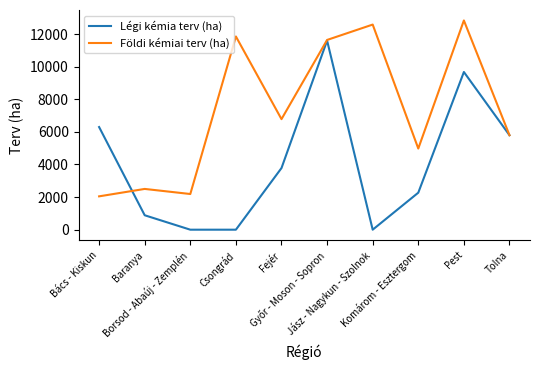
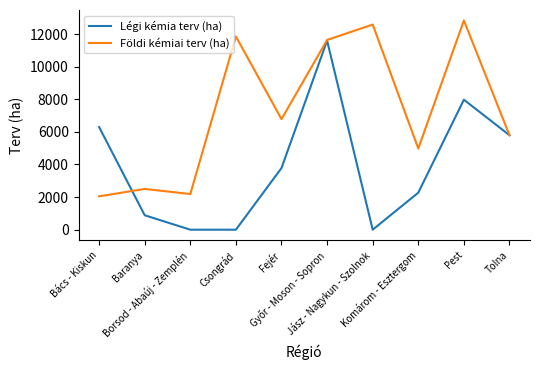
  {
    "Légi kémia terv (ha)": {
      "Bács - Kiskun": 6300,
      "Baranya": 900,
      "Borsod - Abaúj - Zemplén": 0,
      "Csongrád": 0,
      "Fejér": 3800,
      "Jász - Nagykun - Szolnok": 0,
      "Komárom - Esztergom": 2300,
-     "Pest": 9700
+     "Pest": 8000
    },
    "Földi kémiai terv (ha)": {
      "Bács - Kiskun": 2000,
      "Baranya": 2500,
      "Borsod - Abaúj - Zemplén": 2200,
      "Csongrád": 11900,
      "Fejér": 6800,
      "Jász - Nagykun - Szolnok": 12600,
      "Komárom - Esztergom": 5000,
      "Pest": 12800
    }
  }
